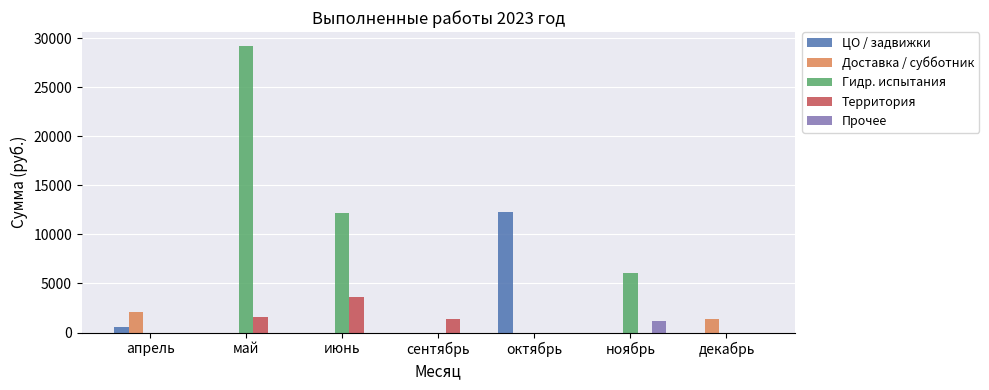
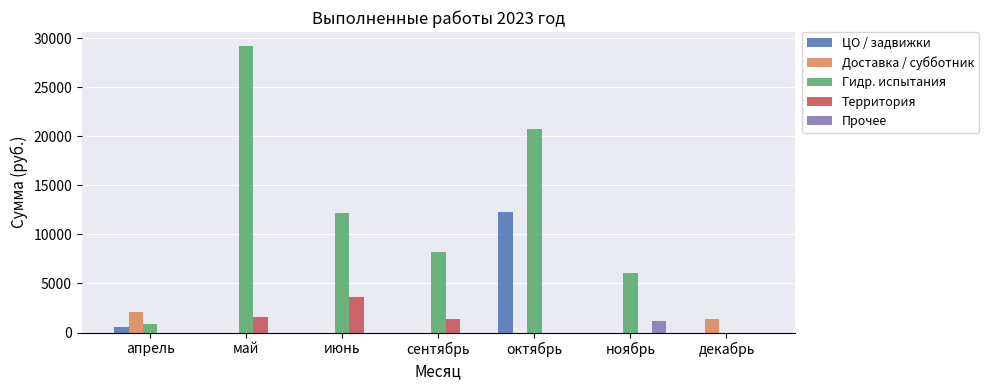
  {
    "Гидр. испытания": {
-     "апрель": 0,
+     "апрель": 1000,
      "май": 29000,
      "июнь": 12000,
-     "сентябрь": 0,
-     "октябрь": 0,
+     "сентябрь": 8000,
+     "октябрь": 21000,
      "ноябрь": 6000,
      "декабрь": 0
    }
  }
